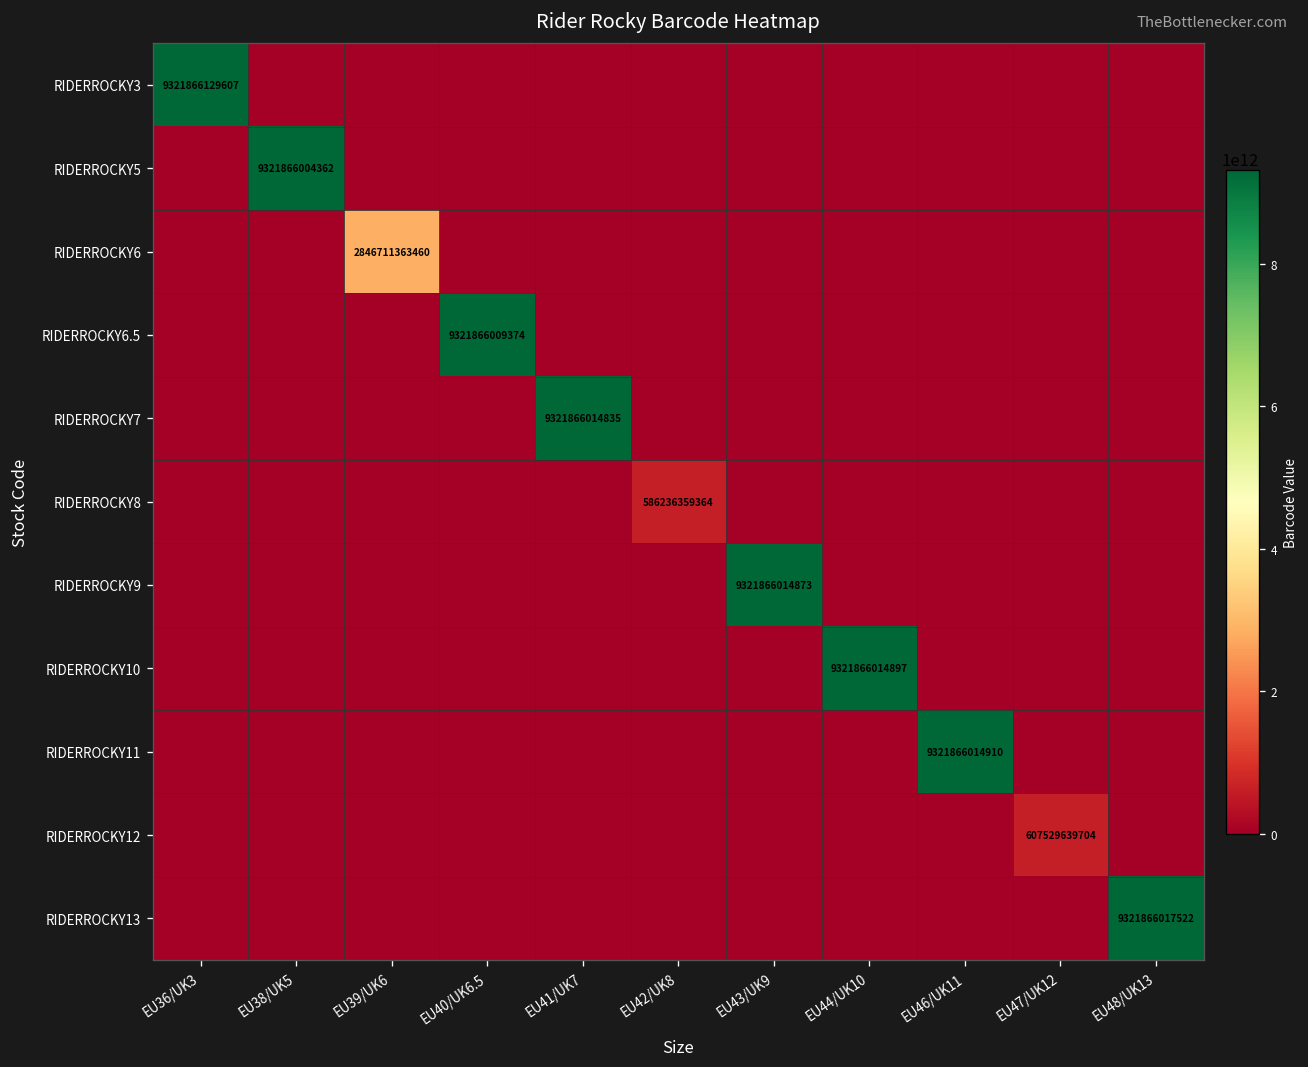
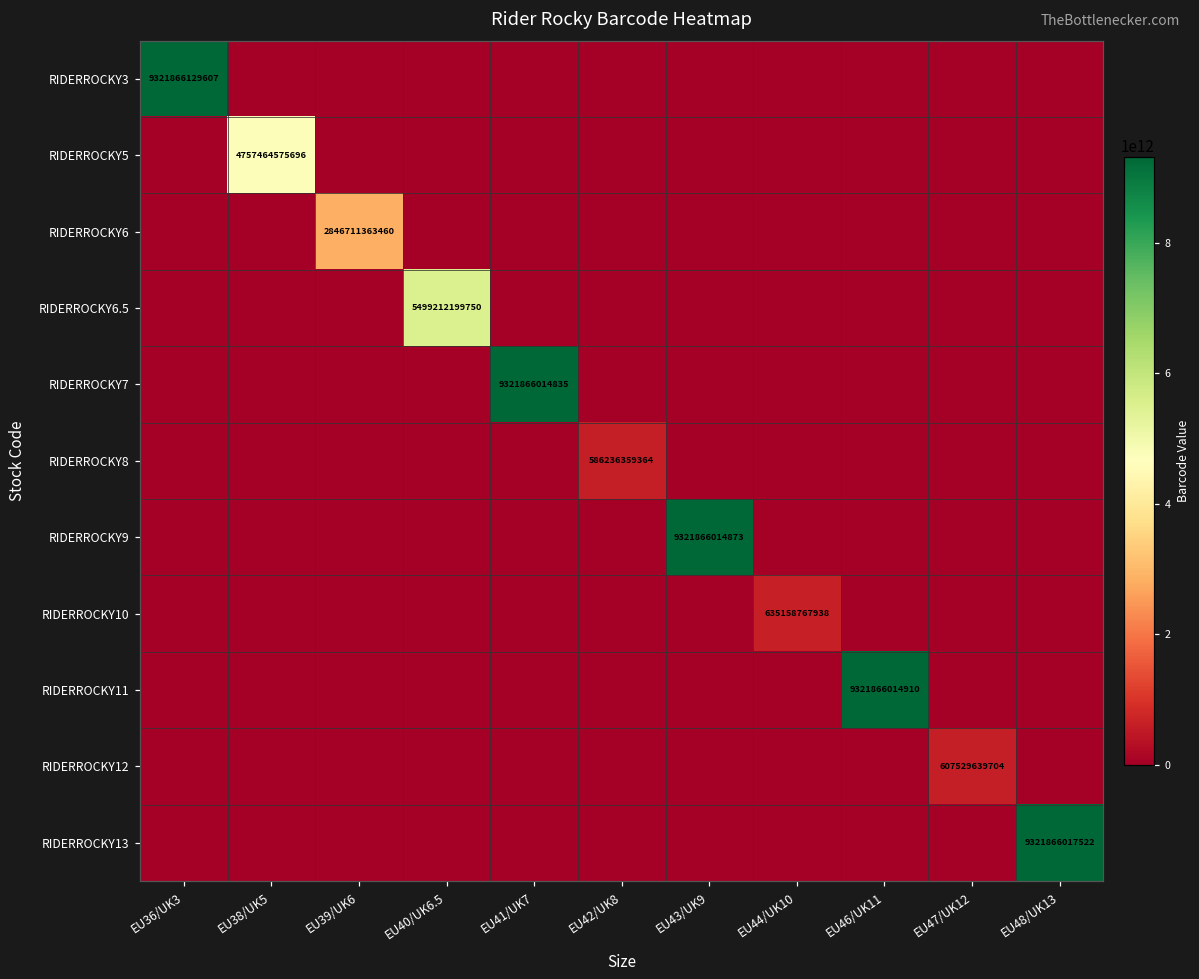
  {
    "RIDERROCKY3": {
      "EU36/UK3": 9321866129607
    },
    "RIDERROCKY5": {
-     "EU38/UK5": 9321866004362
+     "EU38/UK5": 4757464575696
    },
    "RIDERROCKY6": {
      "EU39/UK6": 2846711363460
    },
    "RIDERROCKY6.5": {
-     "EU40/UK6.5": 9321866009374
+     "EU40/UK6.5": 5499212199750
    },
    "RIDERROCKY7": {
      "EU41/UK7": 9321866014835
    },
    "RIDERROCKY8": {
      "EU42/UK8": 586236359364
    },
    "RIDERROCKY9": {
      "EU43/UK9": 9321866014873
    },
    "RIDERROCKY10": {
-     "EU44/UK10": 9321866014897
+     "EU44/UK10": 635158767938
    },
    "RIDERROCKY11": {
      "EU46/UK11": 9321866014910
    },
    "RIDERROCKY12": {
      "EU47/UK12": 607529639704
    },
    "RIDERROCKY13": {
      "EU48/UK13": 9321866017522
    }
  }
